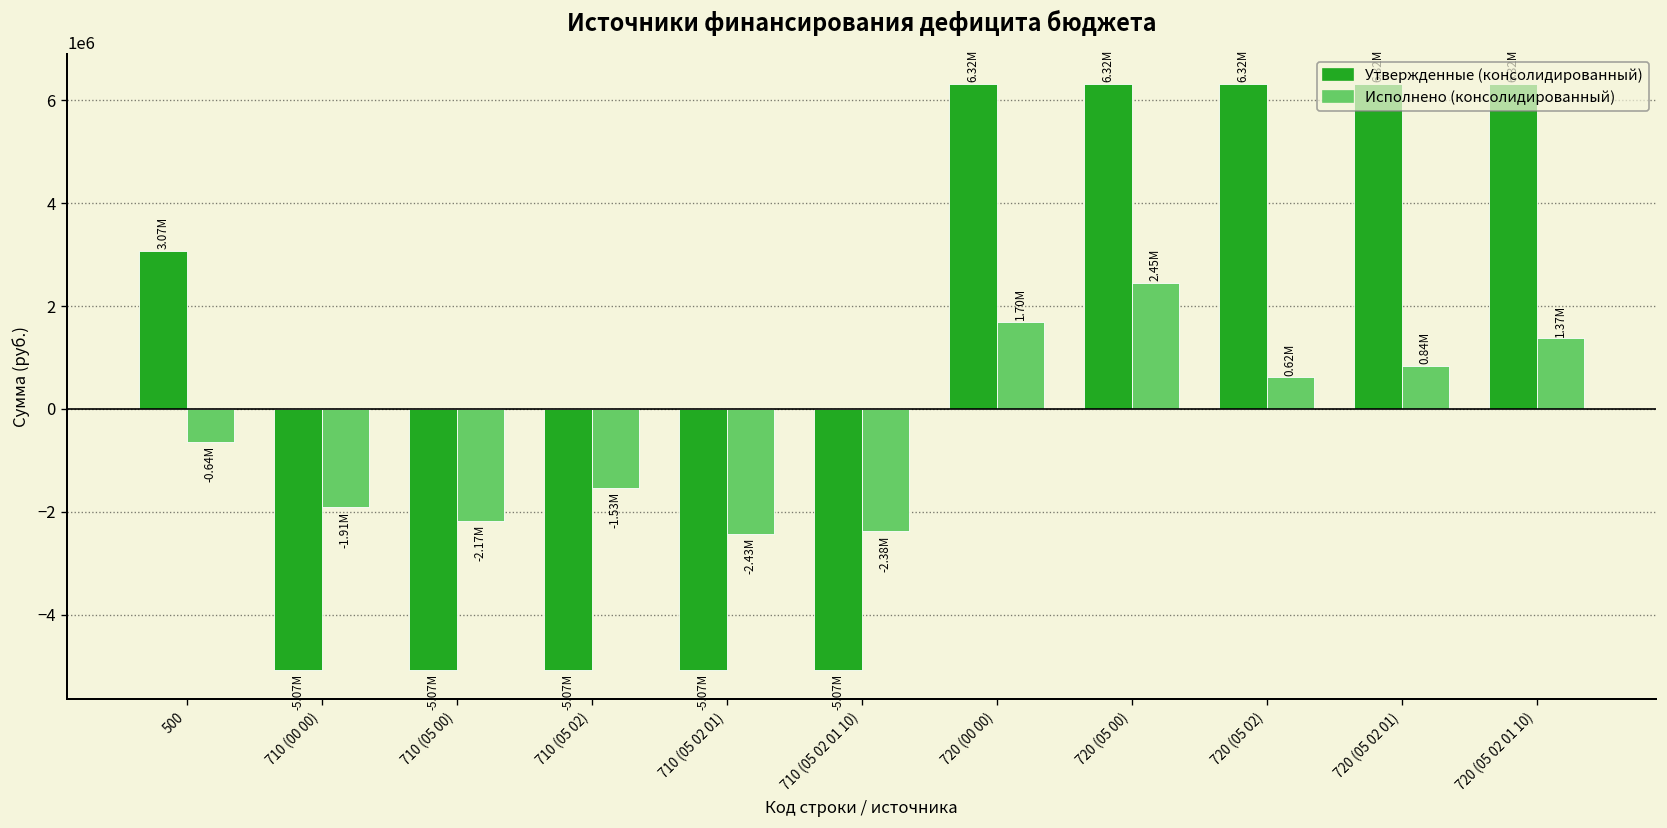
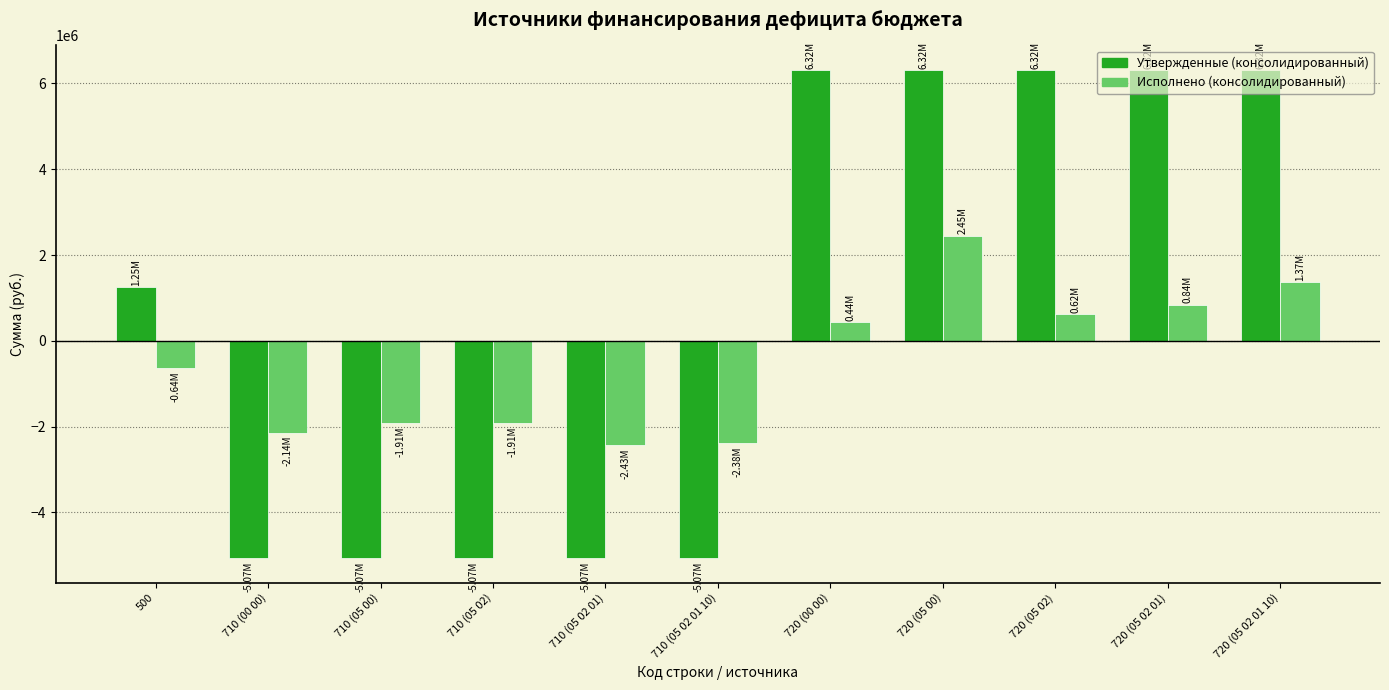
  {
    "Утвержденные (консолидированный)": {
-     "500": "3.07M",
+     "500": "1.25M",
      "710 (00 00)": "-5.07M",
      "710 (05 00)": "-5.07M",
      "710 (05 02)": "-5.07M",
      "710 (05 02 01)": "-5.07M",
      "710 (05 02 01 10)": "-5.07M",
      "720 (00 00)": "6.32M",
      "720 (05 00)": "6.32M",
      "720 (05 02)": "6.32M"
    },
    "Исполнено (консолидированный)": {
      "500": "-0.64M",
-     "710 (00 00)": "-1.91M",
-     "710 (05 00)": "-2.17M",
-     "710 (05 02)": "-1.53M",
+     "710 (00 00)": "-2.14M",
+     "710 (05 00)": "-1.91M",
+     "710 (05 02)": "-1.91M",
      "710 (05 02 01)": "-2.43M",
      "710 (05 02 01 10)": "-2.38M",
-     "720 (00 00)": "1.70M",
+     "720 (00 00)": "0.44M",
      "720 (05 00)": "2.45M",
      "720 (05 02)": "0.62M",
      "720 (05 02 01)": "0.84M",
      "720 (05 02 01 10)": "1.37M"
    }
  }
